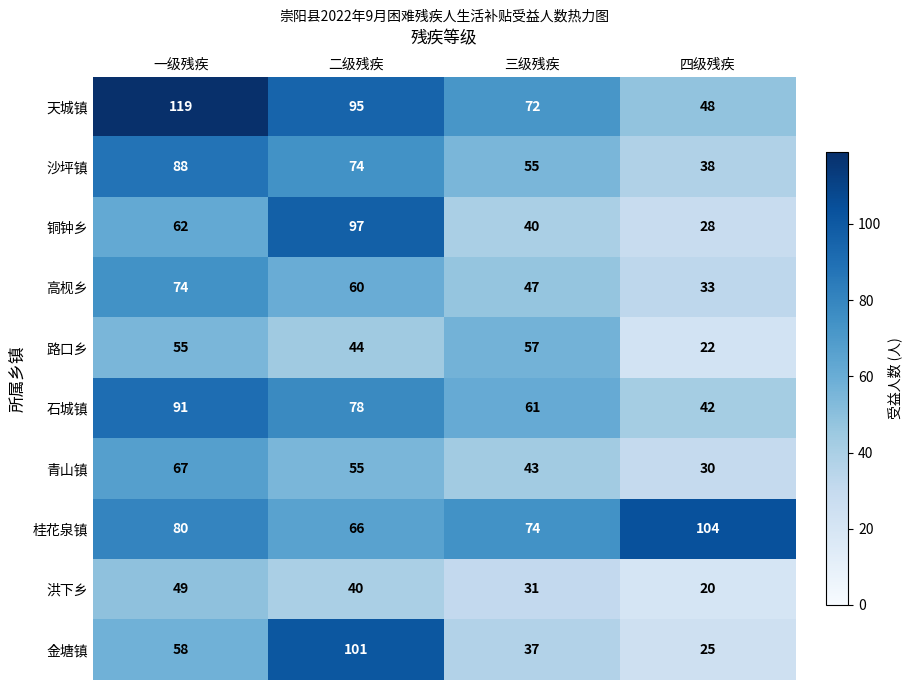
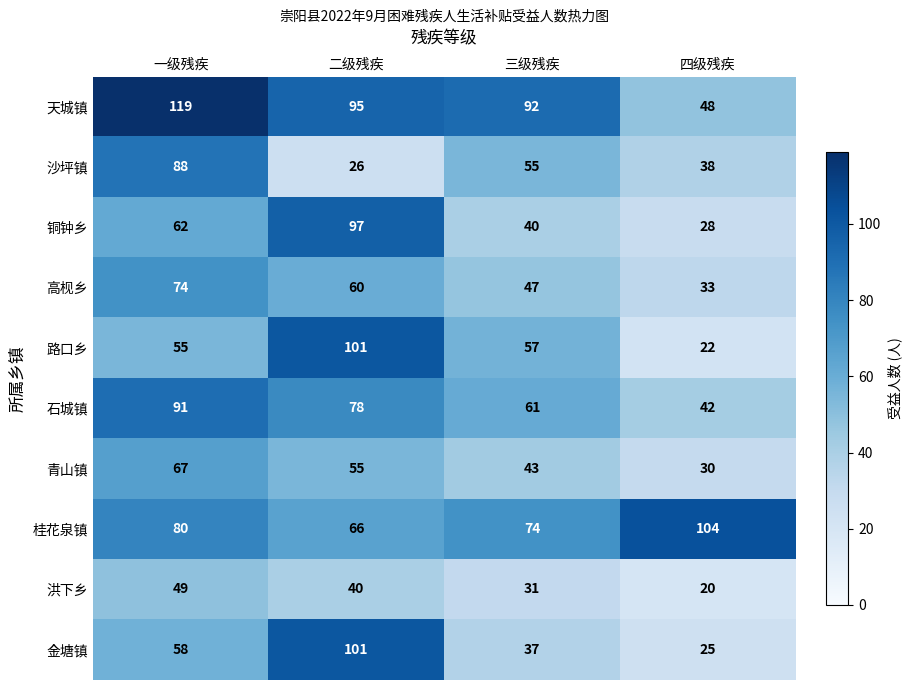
  {
    "天城镇": {
      "一级残疾": 119,
      "二级残疾": 95,
-     "三级残疾": 72,
+     "三级残疾": 92,
      "四级残疾": 48
    },
    "沙坪镇": {
      "一级残疾": 88,
-     "二级残疾": 74,
+     "二级残疾": 26,
      "三级残疾": 55,
      "四级残疾": 38
    },
    "铜钟乡": {
      "一级残疾": 62,
      "二级残疾": 97,
      "三级残疾": 40,
      "四级残疾": 28
    },
    "高枧乡": {
      "一级残疾": 74,
      "二级残疾": 60,
      "三级残疾": 47,
      "四级残疾": 33
    },
    "路口乡": {
      "一级残疾": 55,
-     "二级残疾": 44,
+     "二级残疾": 101,
      "三级残疾": 57,
      "四级残疾": 22
    },
    "石城镇": {
      "一级残疾": 91,
      "二级残疾": 78,
      "三级残疾": 61,
      "四级残疾": 42
    },
    "青山镇": {
      "一级残疾": 67,
      "二级残疾": 55,
      "三级残疾": 43,
      "四级残疾": 30
    },
    "桂花泉镇": {
      "一级残疾": 80,
      "二级残疾": 66,
      "三级残疾": 74,
      "四级残疾": 104
    },
    "洪下乡": {
      "一级残疾": 49,
      "二级残疾": 40,
      "三级残疾": 31,
      "四级残疾": 20
    },
    "金塘镇": {
      "一级残疾": 58,
      "二级残疾": 101,
      "三级残疾": 37,
      "四级残疾": 25
    }
  }
